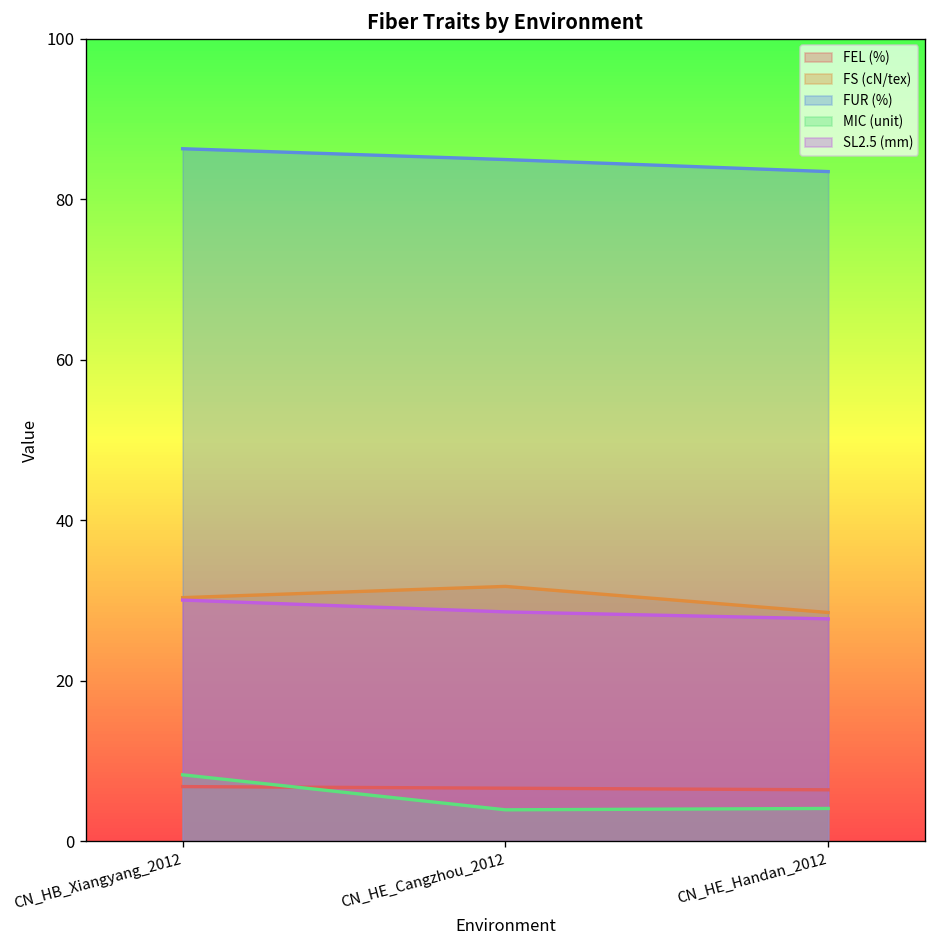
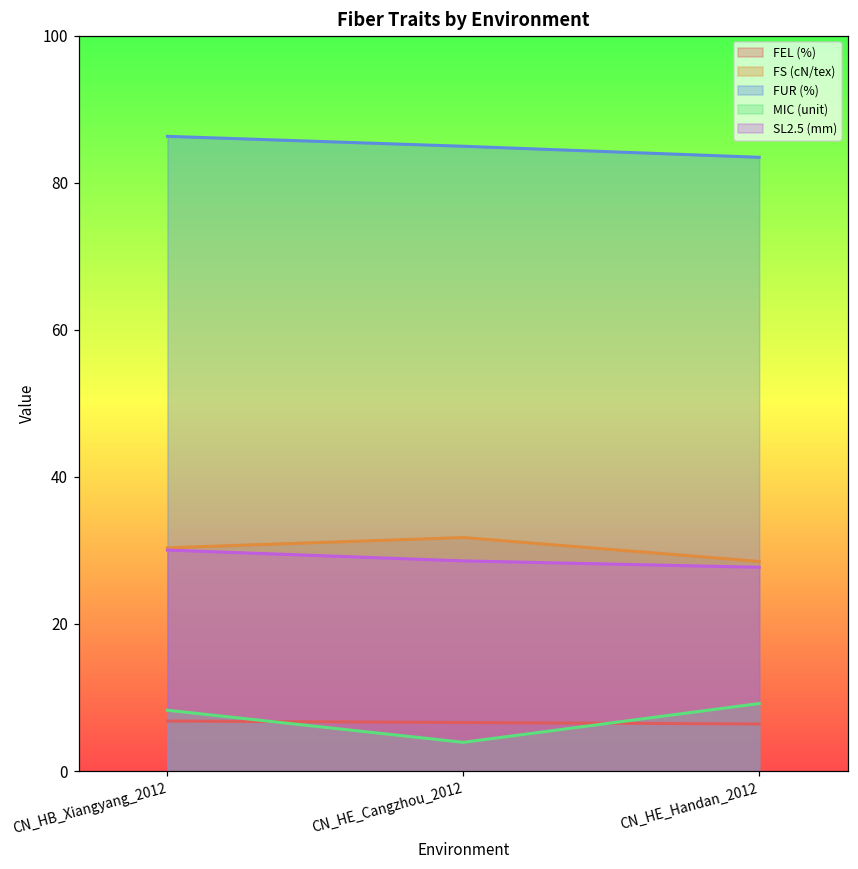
  {
    "MIC (unit)": {
      "CN_HB_Xiangyang_2012": 8,
      "CN_HE_Cangzhou_2012": 4,
-     "CN_HE_Handan_2012": 4
+     "CN_HE_Handan_2012": 9
    }
  }
